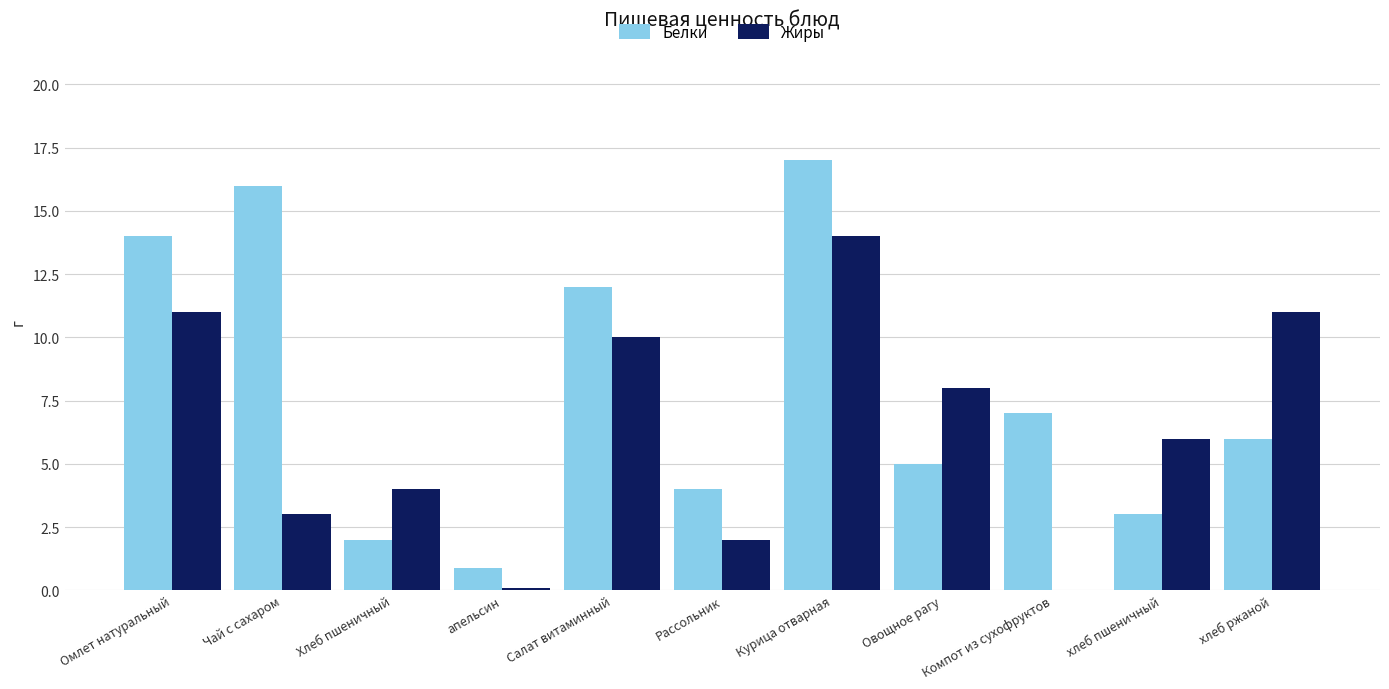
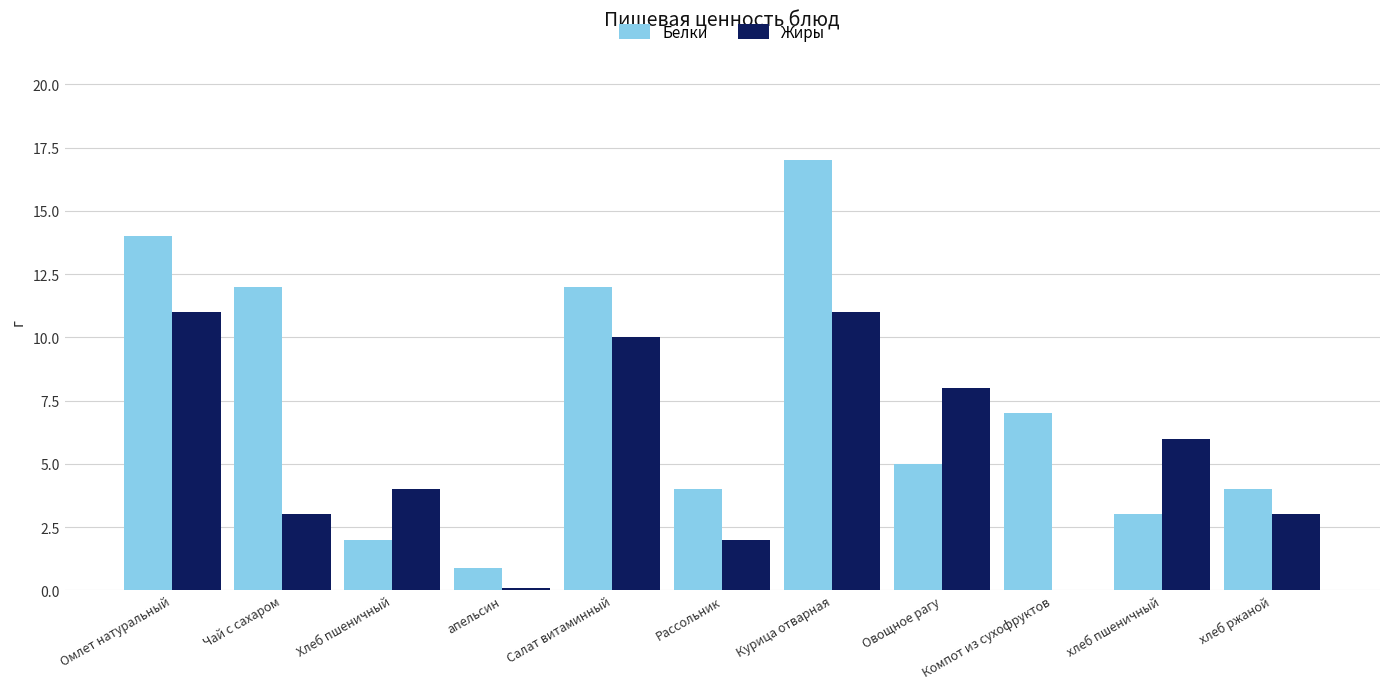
  {
    "Белки": {
      "Омлет натуральный": 14,
-     "Чай с сахаром": 16,
+     "Чай с сахаром": 12,
      "Хлеб пшеничный": 2,
      "апельсин": 0.9,
      "Салат витаминный": 12,
      "Рассольник": 4,
      "Курица отварная": 17,
      "Овощное рагу": 5,
      "Компот из сухофруктов": 7,
      "хлеб пшеничный": 3,
-     "хлеб ржаной": 6
+     "хлеб ржаной": 4
    },
    "Жиры": {
      "Омлет натуральный": 11,
      "Чай с сахаром": 3,
      "Хлеб пшеничный": 4,
      "апельсин": 0.1,
      "Салат витаминный": 10,
      "Рассольник": 2,
-     "Курица отварная": 14,
+     "Курица отварная": 11,
      "Овощное рагу": 8,
      "Компот из сухофруктов": 0,
      "хлеб пшеничный": 6,
-     "хлеб ржаной": 11
+     "хлеб ржаной": 3
    }
  }
